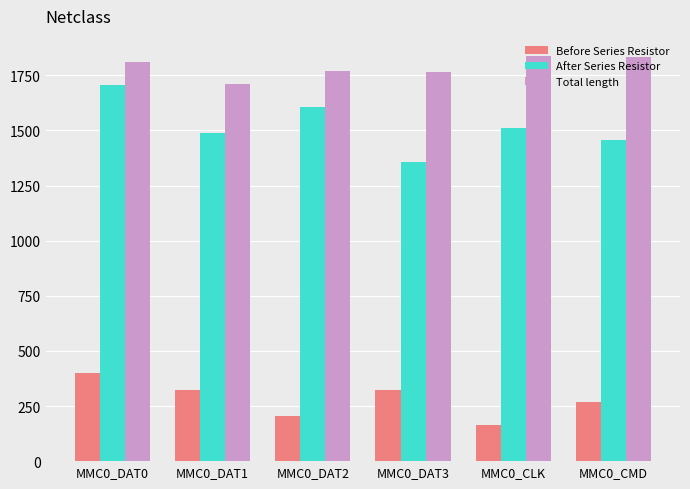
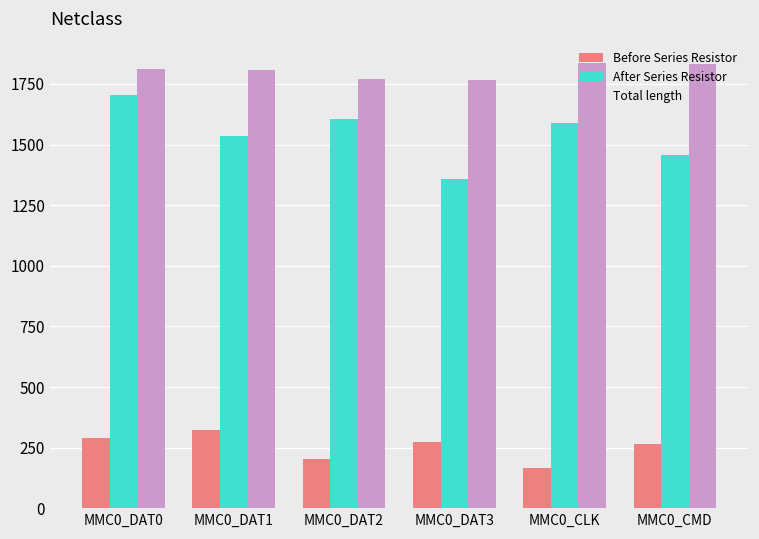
  {
    "Before Series Resistor": {
-     "MMC0_DAT0": 400,
+     "MMC0_DAT0": 290,
      "MMC0_DAT1": 320,
      "MMC0_DAT2": 200,
-     "MMC0_DAT3": 320,
+     "MMC0_DAT3": 270,
      "MMC0_CLK": 160,
      "MMC0_CMD": 270
    },
    "After Series Resistor": {
      "MMC0_DAT0": 1700,
-     "MMC0_DAT1": 1490,
+     "MMC0_DAT1": 1540,
      "MMC0_DAT2": 1610,
      "MMC0_DAT3": 1360,
-     "MMC0_CLK": 1510,
+     "MMC0_CLK": 1590,
      "MMC0_CMD": 1460
    },
    "Total length": {
      "MMC0_DAT0": 1810,
-     "MMC0_DAT1": 1710,
+     "MMC0_DAT1": 1810,
      "MMC0_DAT2": 1770,
      "MMC0_DAT3": 1770
    }
  }
